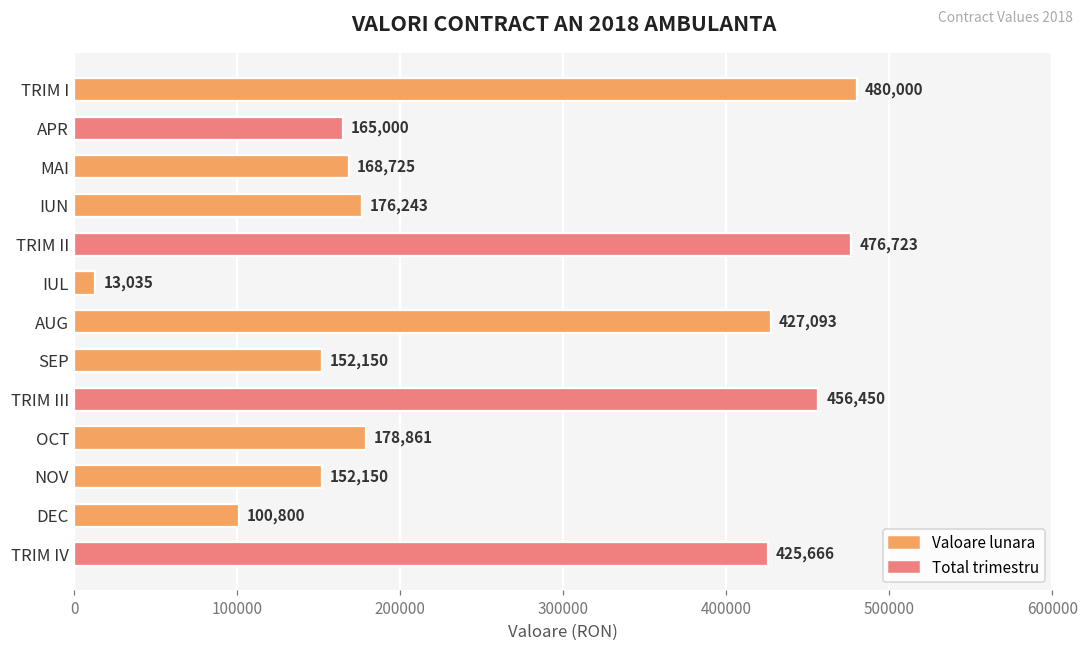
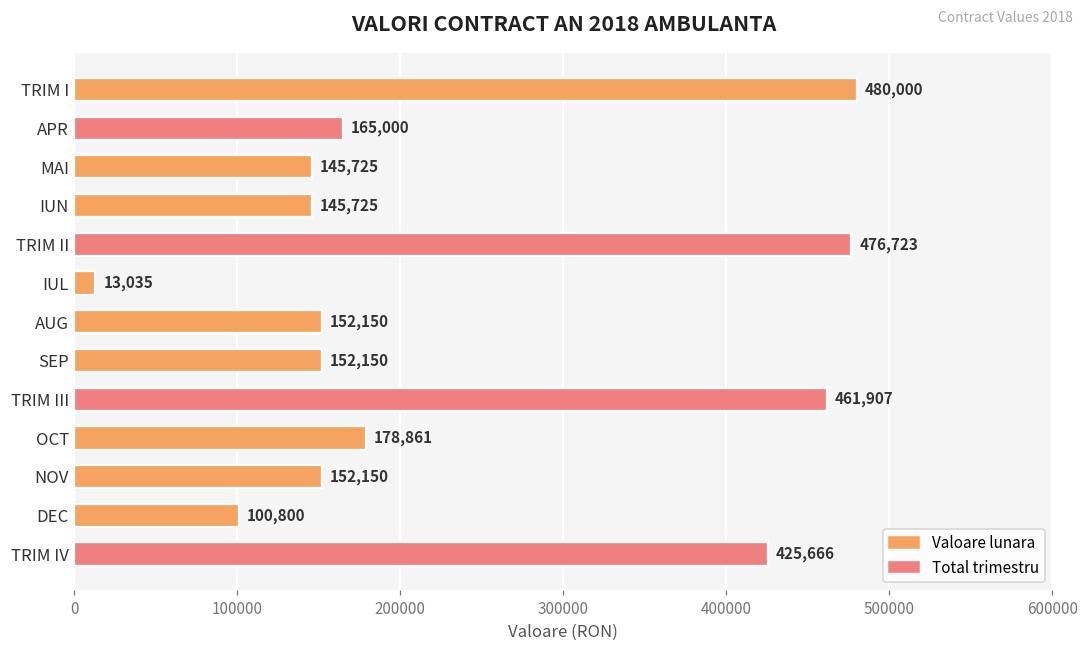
  {
    "TRIM I": "480,000",
    "APR": "165,000",
-   "MAI": "168,725",
-   "IUN": "176,243",
+   "MAI": "145,725",
+   "IUN": "145,725",
    "TRIM II": "476,723",
    "IUL": "13,035",
-   "AUG": "427,093",
+   "AUG": "152,150",
    "SEP": "152,150",
-   "TRIM III": "456,450",
+   "TRIM III": "461,907",
    "OCT": "178,861",
    "NOV": "152,150",
    "DEC": "100,800",
    "TRIM IV": "425,666"
  }
